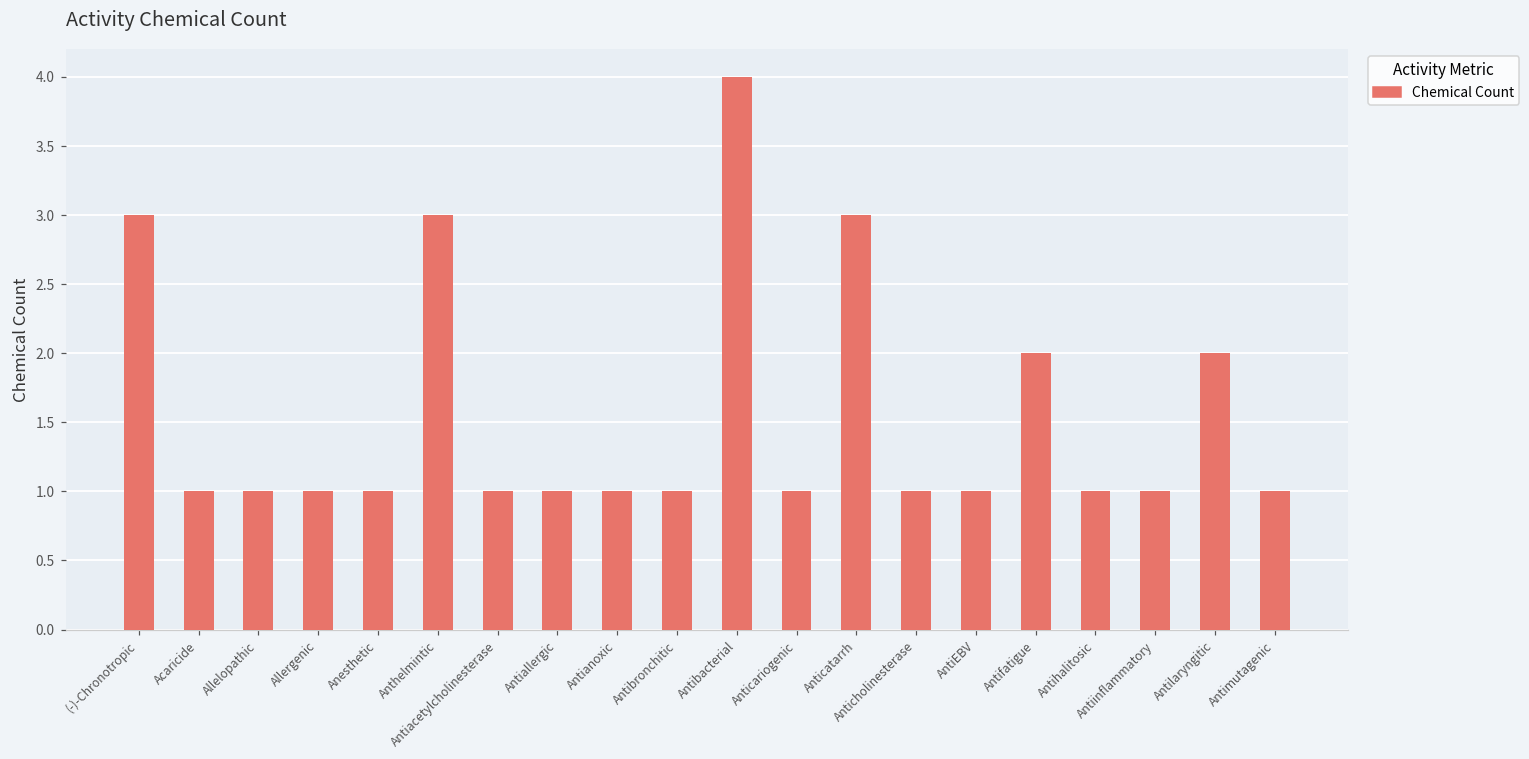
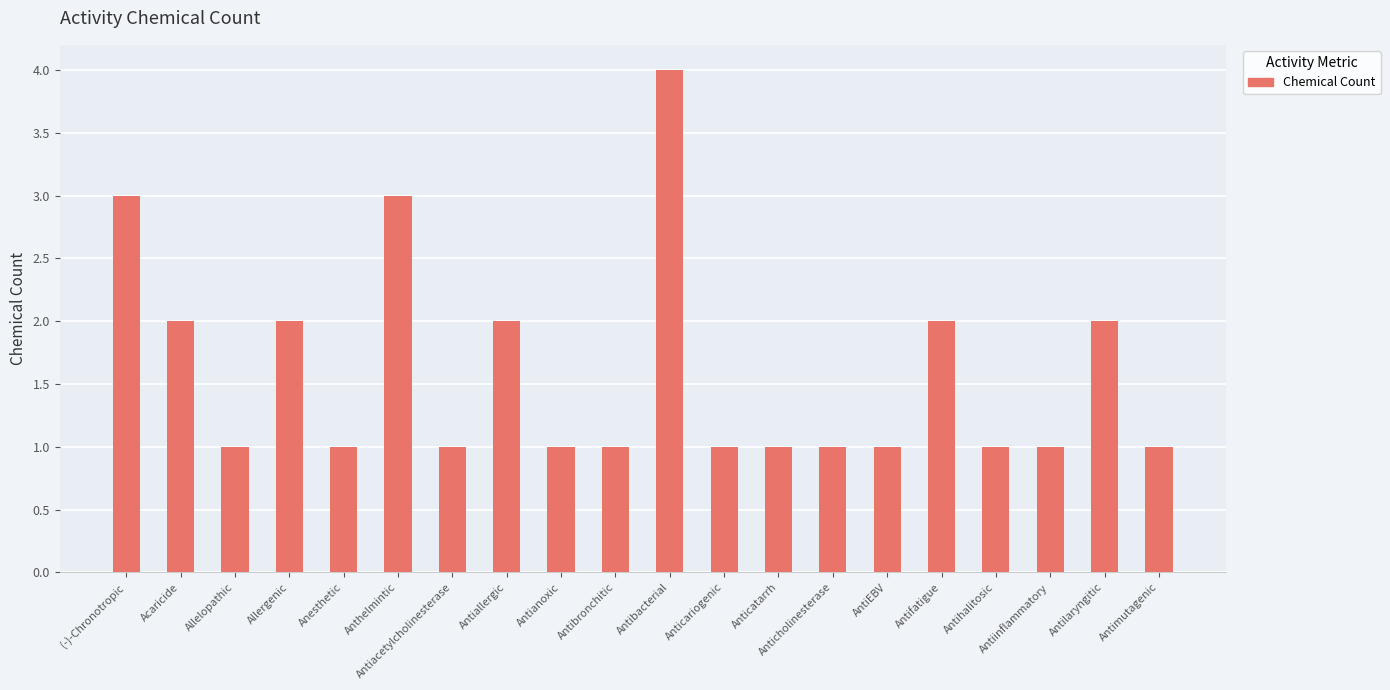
  {
    "(-)-Chronotropic": 3,
-   "Acaricide": 1,
+   "Acaricide": 2,
    "Allelopathic": 1,
-   "Allergenic": 1,
+   "Allergenic": 2,
    "Anesthetic": 1,
    "Anthelmintic": 3,
    "Antiacetylcholinesterase": 1,
-   "Antiallergic": 1,
+   "Antiallergic": 2,
    "Antianoxic": 1,
    "Antibronchitic": 1,
    "Antibacterial": 4,
    "Anticariogenic": 1,
-   "Anticatarrh": 3,
+   "Anticatarrh": 1,
    "Anticholinesterase": 1,
    "AntiEBV": 1,
    "Antifatigue": 2,
    "Antihalitosic": 1,
    "Antiinflammatory": 1,
    "Antilaryngitic": 2,
    "Antimutagenic": 1
  }
